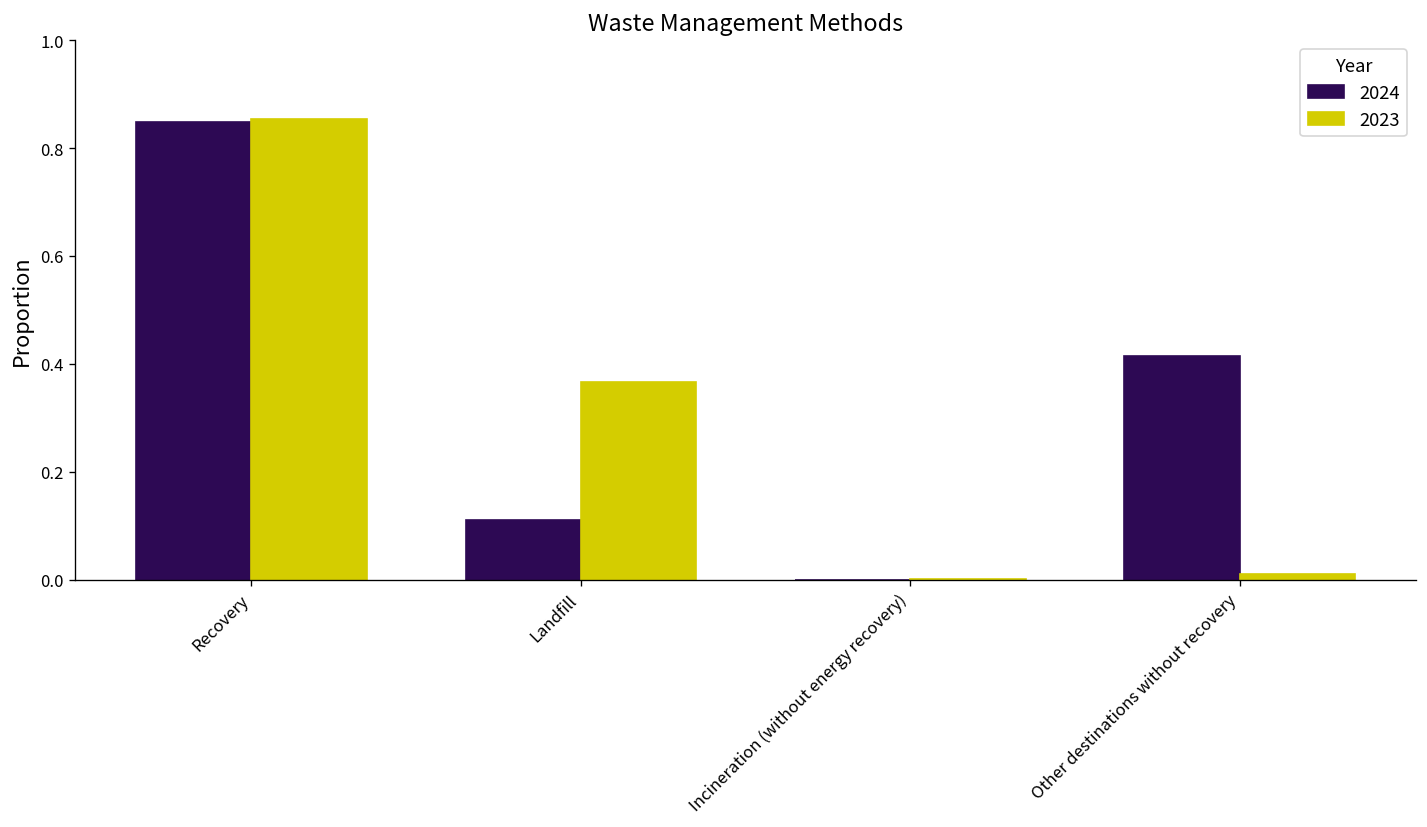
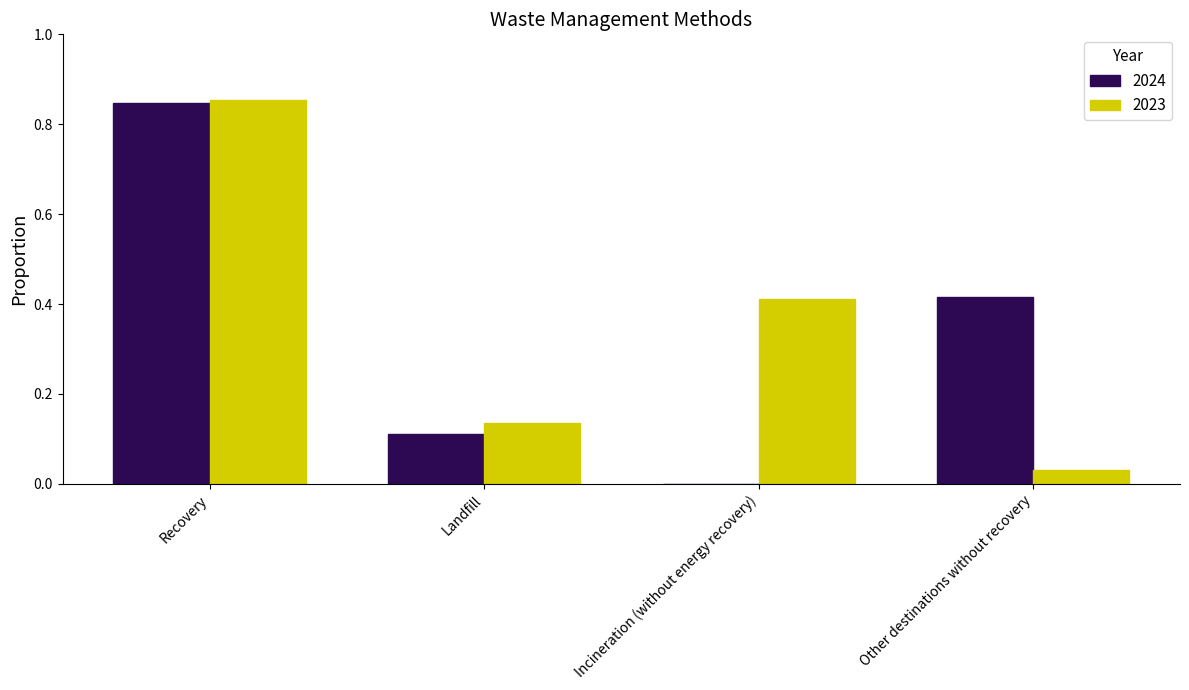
  {
    "2024": {
      "Recovery": 0.85,
      "Landfill": 0.11,
      "Incineration (without energy recovery)": 0.00,
      "Other destinations without recovery": 0.42
    },
    "2023": {
      "Recovery": 0.85,
-     "Landfill": 0.37,
-     "Incineration (without energy recovery)": 0.00,
-     "Other destinations without recovery": 0.01
+     "Landfill": 0.14,
+     "Incineration (without energy recovery)": 0.41,
+     "Other destinations without recovery": 0.03
    }
  }
